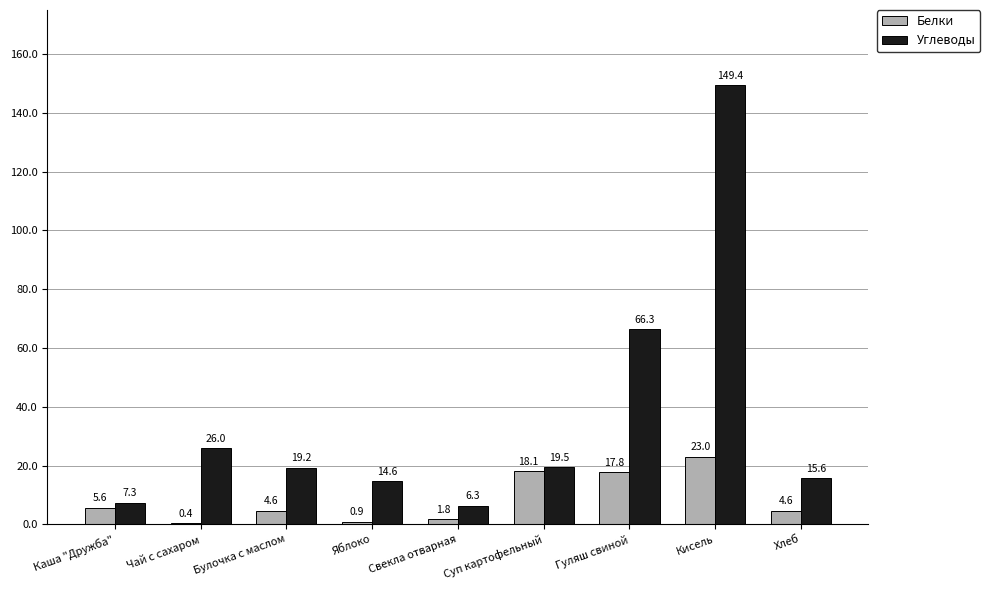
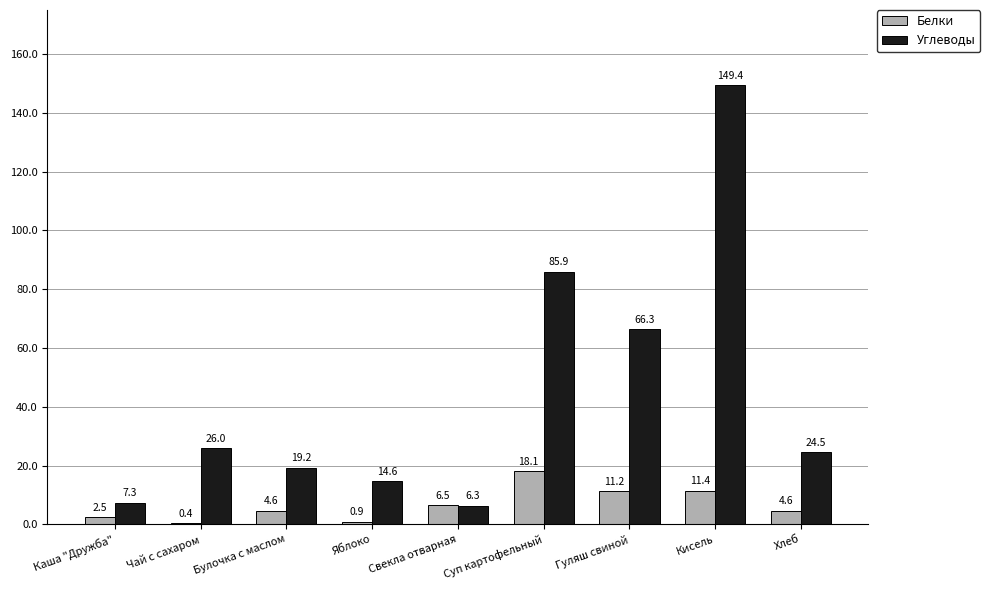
  {
    "Белки": {
-     "Каша \"Дружба\"": 5.6,
+     "Каша \"Дружба\"": 2.5,
      "Чай с сахаром": 0.4,
      "Булочка с маслом": 4.6,
      "Яблоко": 0.9,
-     "Свекла отварная": 1.8,
+     "Свекла отварная": 6.5,
      "Суп картофельный": 18.1,
-     "Гуляш свиной": 17.8,
-     "Кисель": 23.0,
+     "Гуляш свиной": 11.2,
+     "Кисель": 11.4,
      "Хлеб": 4.6
    },
    "Углеводы": {
      "Каша \"Дружба\"": 7.3,
      "Чай с сахаром": 26.0,
      "Булочка с маслом": 19.2,
      "Яблоко": 14.6,
      "Свекла отварная": 6.3,
-     "Суп картофельный": 19.5,
+     "Суп картофельный": 85.9,
      "Гуляш свиной": 66.3,
      "Кисель": 149.4,
-     "Хлеб": 15.6
+     "Хлеб": 24.5
    }
  }
